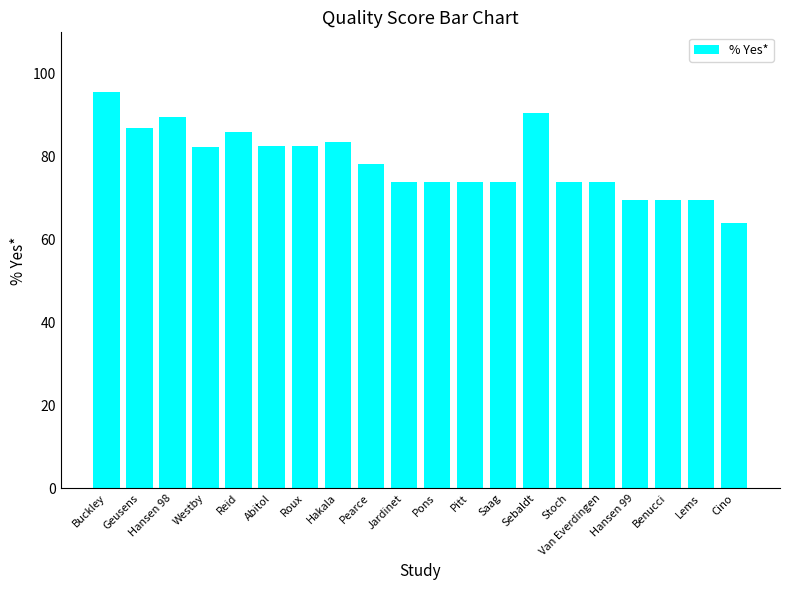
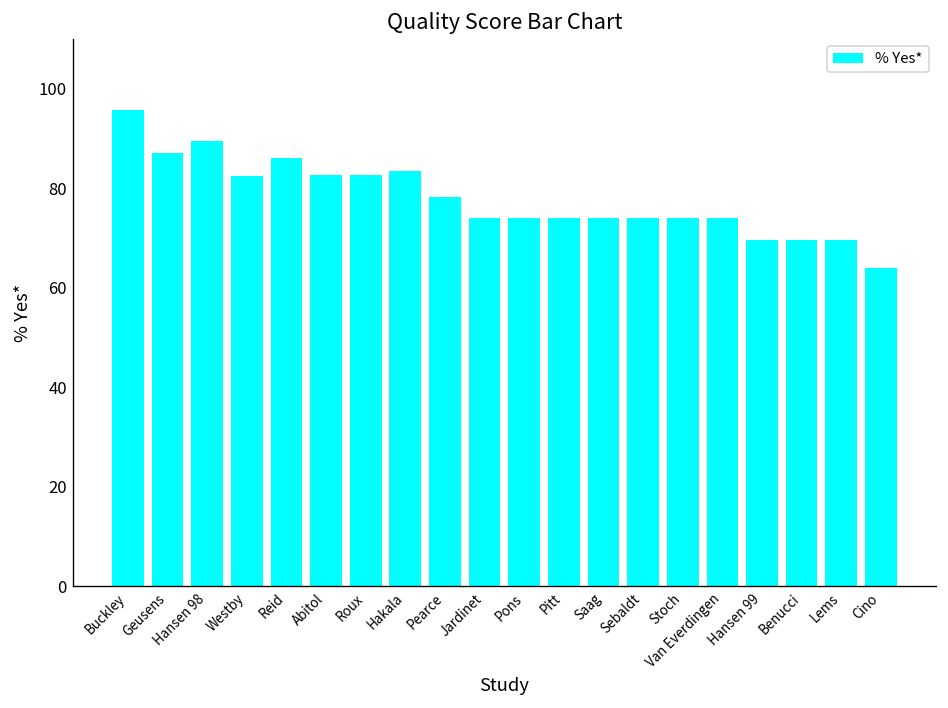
  {
    "Buckley": 96,
    "Geusens": 87,
    "Hansen 98": 90,
    "Westby": 82,
    "Reid": 86,
    "Abitol": 83,
    "Roux": 83,
    "Hakala": 83,
    "Pearce": 78,
    "Jardinet": 74,
    "Pons": 74,
    "Pitt": 74,
    "Saag": 74,
-   "Sebaldt": 91,
+   "Sebaldt": 74,
    "Stoch": 74,
    "Van Everdingen": 74,
    "Hansen 99": 70,
    "Benucci": 70,
    "Lems": 70,
    "Cino": 64
  }
